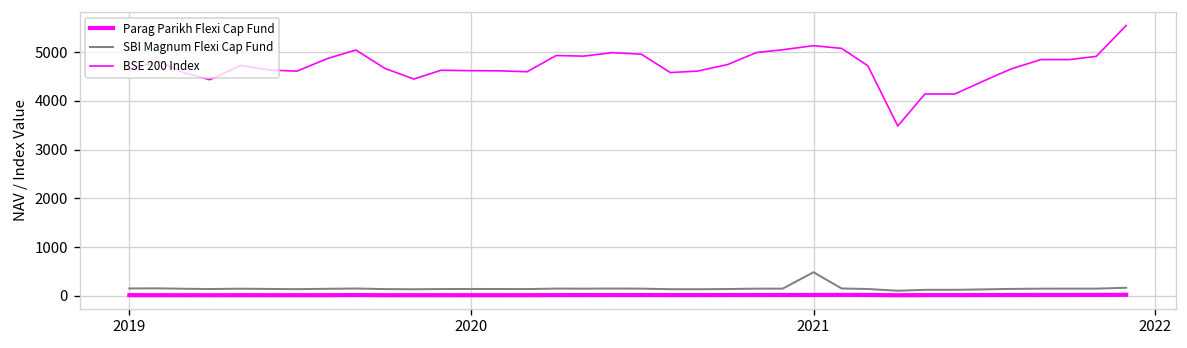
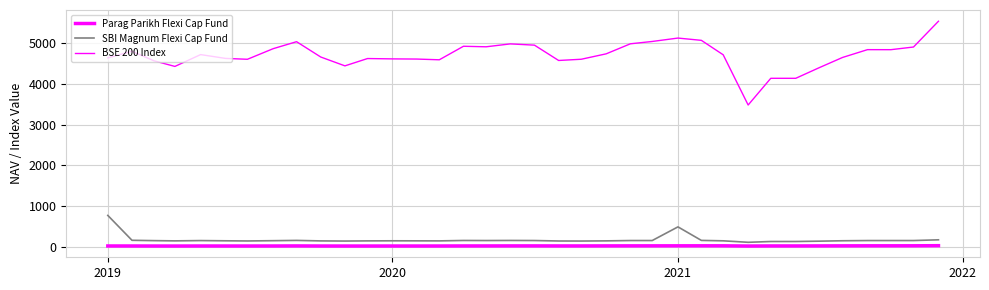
  {
    "SBI Magnum Flexi Cap Fund": {
-     "2019": 200,
+     "2019": 800,
      "2020": 100,
      "2021": 500
    }
  }
